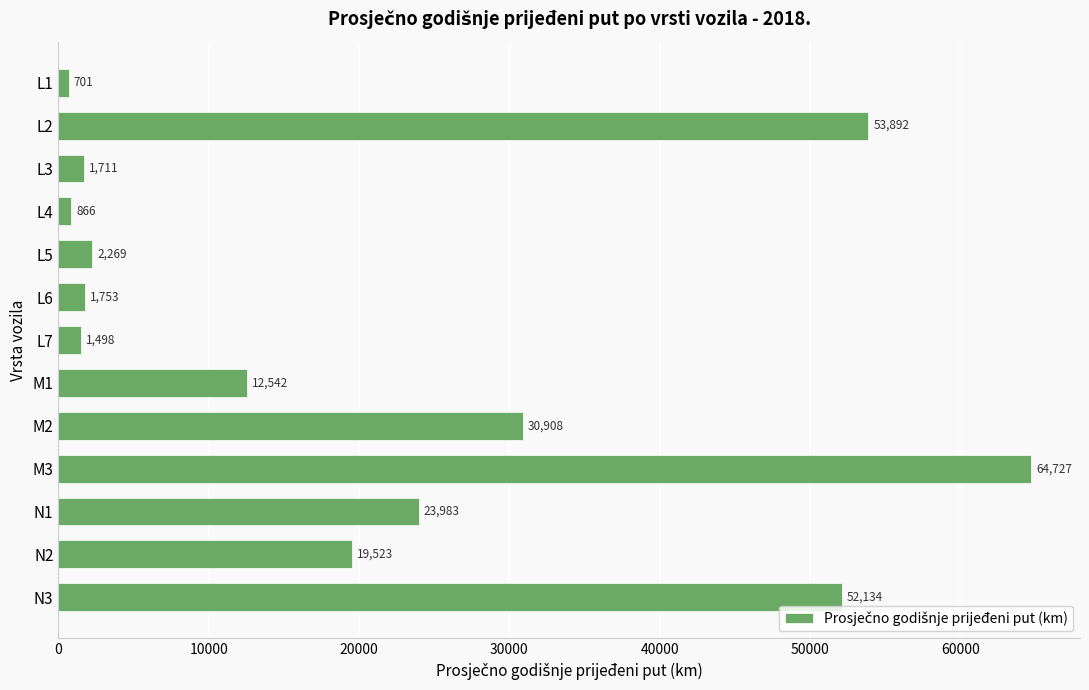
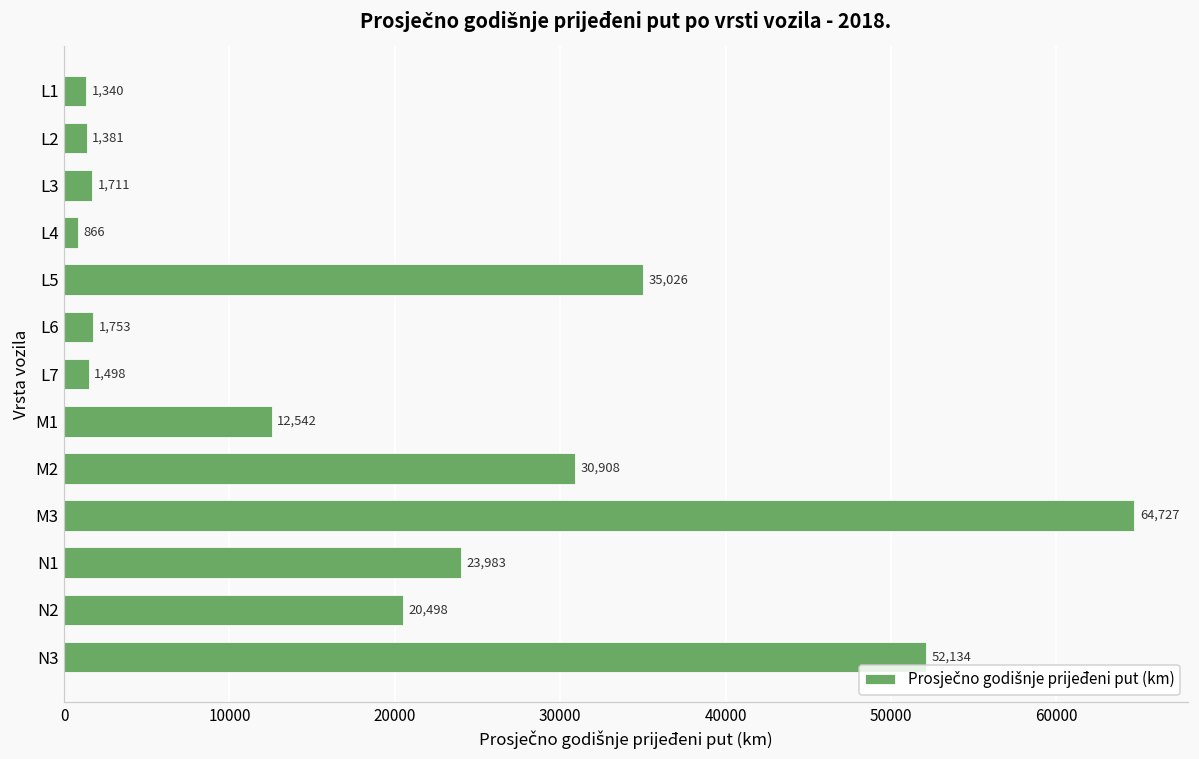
  {
-   "L1": "701",
-   "L2": "53,892",
+   "L1": "1,340",
+   "L2": "1,381",
    "L3": "1,711",
    "L4": "866",
-   "L5": "2,269",
+   "L5": "35,026",
    "L6": "1,753",
    "L7": "1,498",
    "M1": "12,542",
    "M2": "30,908",
    "M3": "64,727",
    "N1": "23,983",
-   "N2": "19,523",
+   "N2": "20,498",
    "N3": "52,134"
  }
